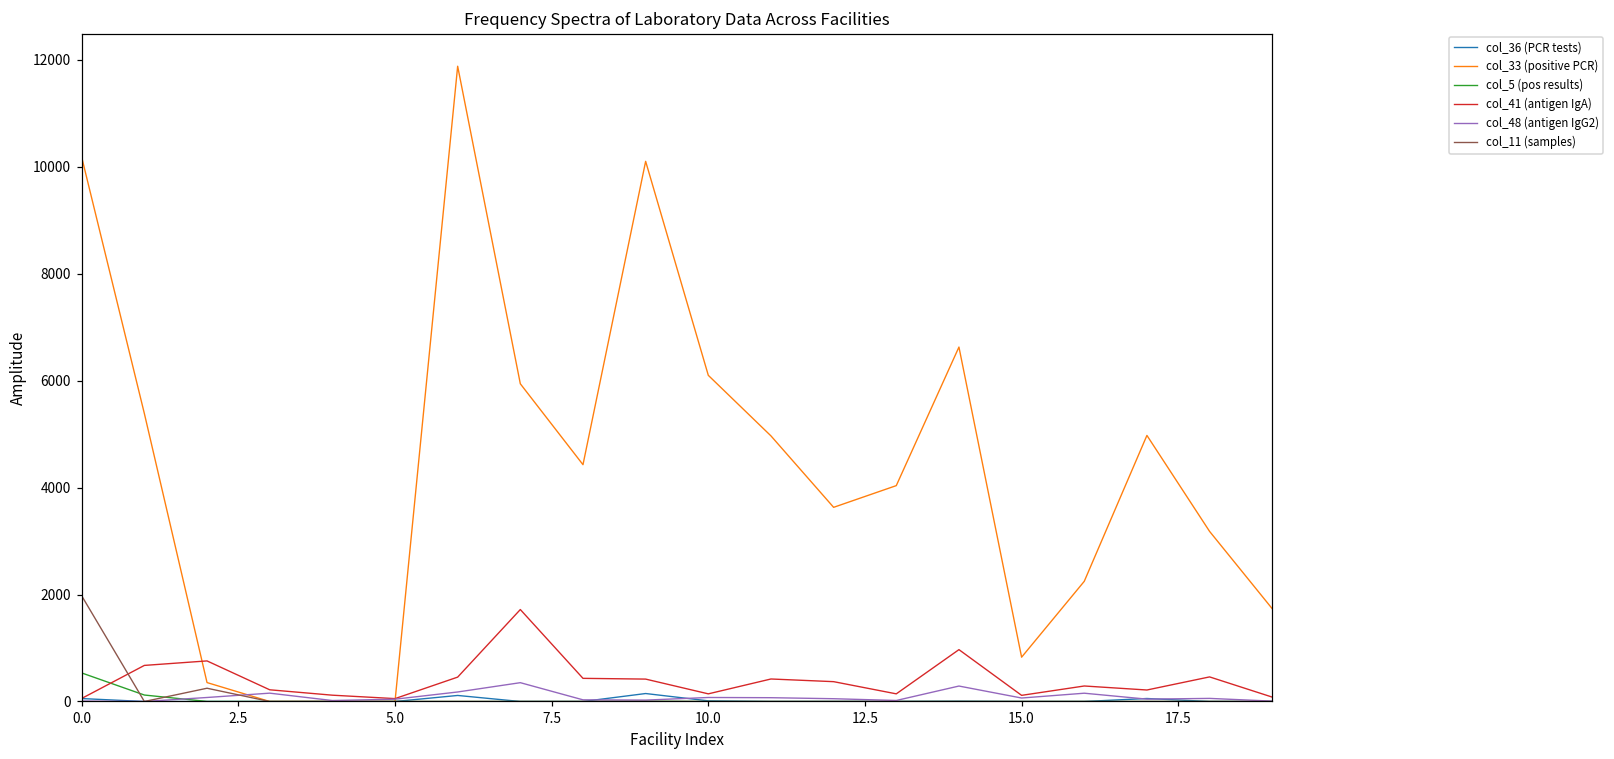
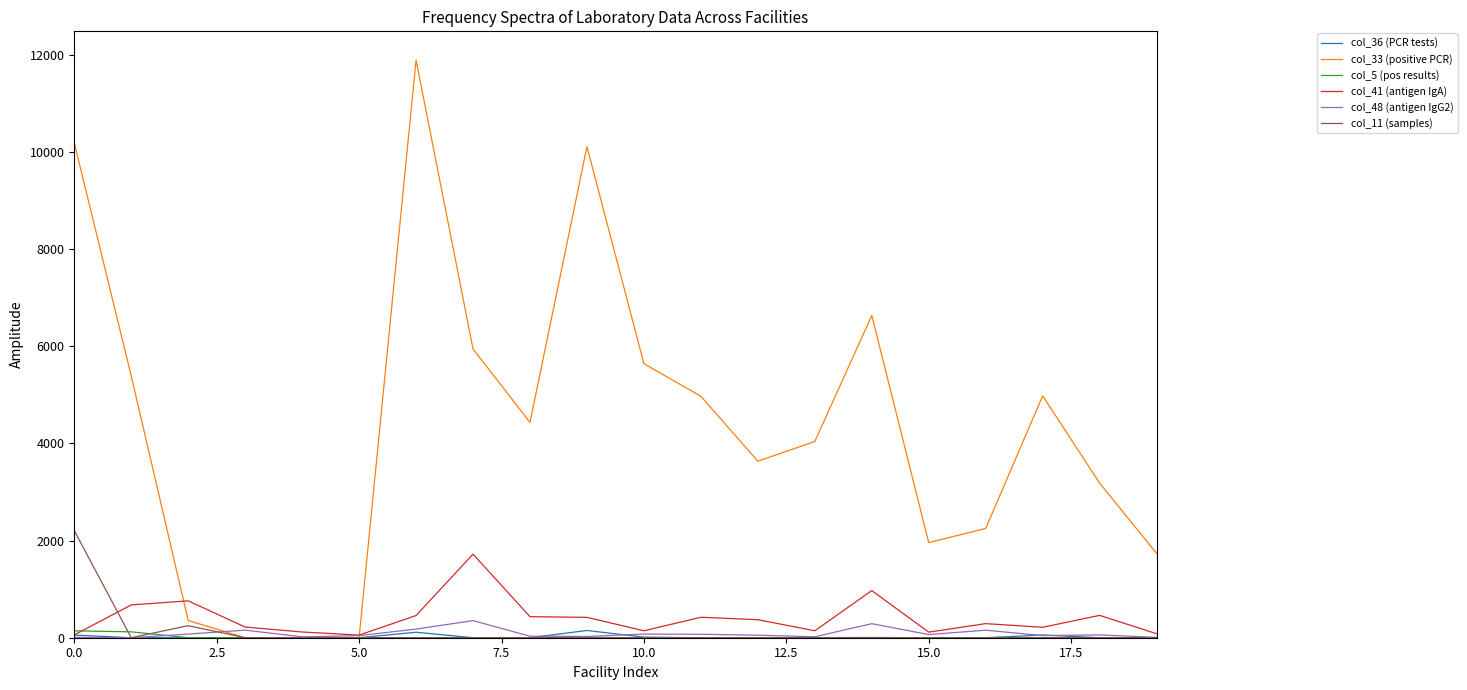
  {
    "col_33 (positive PCR)": {
      "0.0": 10200,
-     "10.0": 6100,
-     "15.0": 800
+     "10.0": 5600,
+     "15.0": 2000
    },
    "col_5 (pos results)": {
-     "0.0": 500
+     "0.0": 100
    },
    "col_41 (antigen IgA)": {
      "10.0": 100
    },
    "col_48 (antigen IgG2)": {
      "10.0": 100
    },
    "col_11 (samples)": {
-     "0.0": 2000
+     "0.0": 2200
    }
  }
